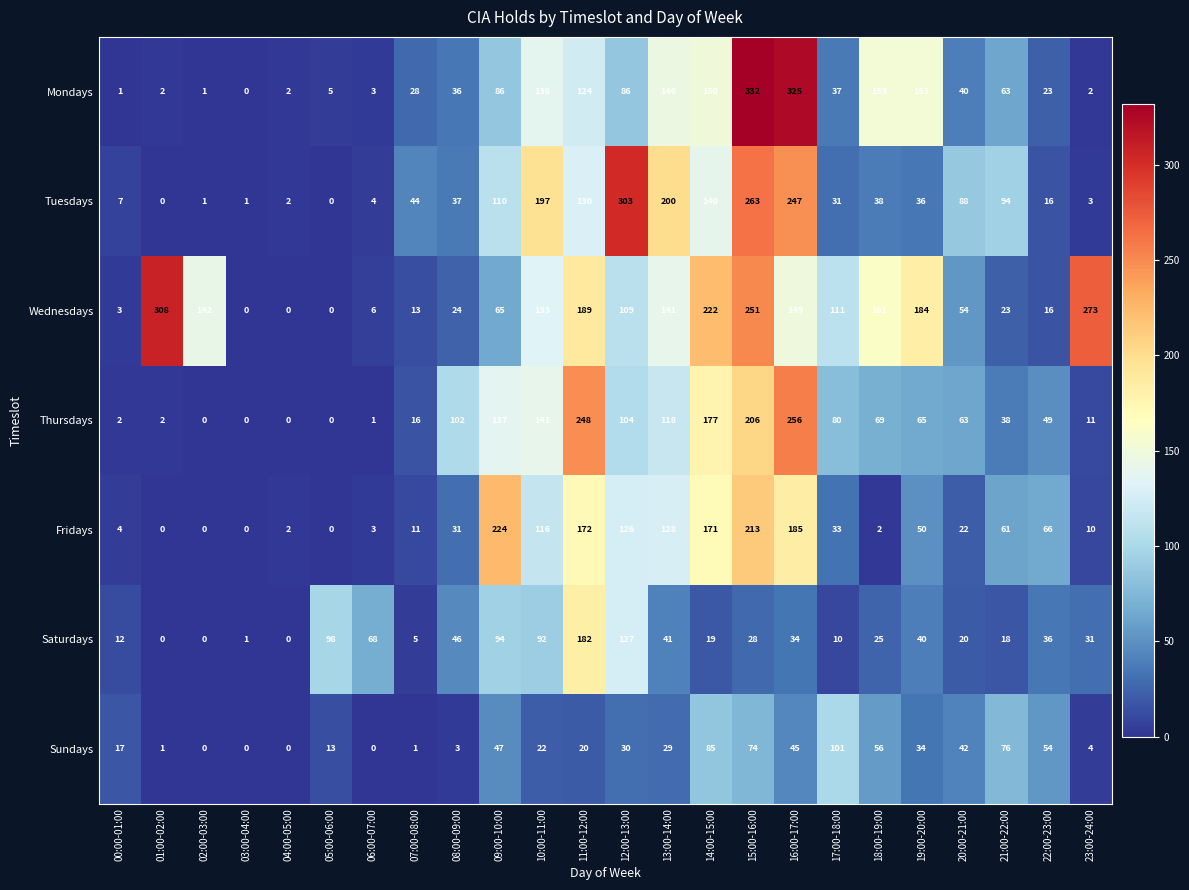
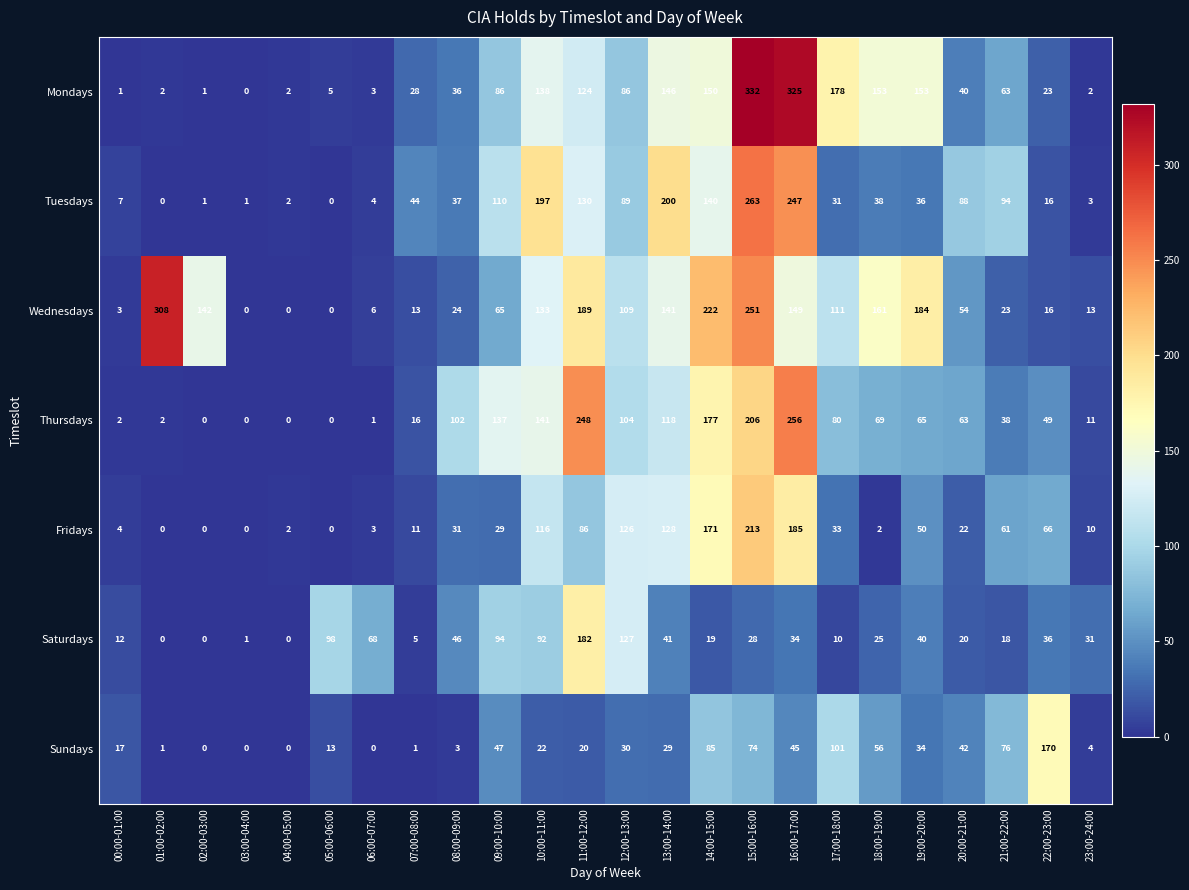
  {
    "Mondays": {
      "00:00-01:00": 1,
      "01:00-02:00": 2,
      "02:00-03:00": 1,
      "03:00-04:00": 0,
      "04:00-05:00": 2,
      "05:00-06:00": 5,
      "06:00-07:00": 3,
      "07:00-08:00": 28,
      "08:00-09:00": 36,
      "09:00-10:00": 86,
      "12:00-13:00": 86,
      "15:00-16:00": 332,
      "16:00-17:00": 325,
-     "17:00-18:00": 37,
+     "17:00-18:00": 178,
      "20:00-21:00": 40,
      "21:00-22:00": 63,
      "22:00-23:00": 23,
      "23:00-24:00": 2
    },
    "Tuesdays": {
      "00:00-01:00": 7,
      "01:00-02:00": 0,
      "02:00-03:00": 1,
      "03:00-04:00": 1,
      "04:00-05:00": 2,
      "05:00-06:00": 0,
      "06:00-07:00": 4,
      "07:00-08:00": 44,
      "08:00-09:00": 37,
      "09:00-10:00": 110,
      "10:00-11:00": 197,
-     "12:00-13:00": 303,
+     "12:00-13:00": 89,
      "13:00-14:00": 200,
      "15:00-16:00": 263,
      "16:00-17:00": 247,
      "17:00-18:00": 31,
      "18:00-19:00": 38,
      "19:00-20:00": 36,
      "20:00-21:00": 88,
      "21:00-22:00": 94,
      "22:00-23:00": 16,
      "23:00-24:00": 3
    },
    "Wednesdays": {
      "00:00-01:00": 3,
      "01:00-02:00": 308,
      "03:00-04:00": 0,
      "04:00-05:00": 0,
      "05:00-06:00": 0,
      "06:00-07:00": 6,
      "07:00-08:00": 13,
      "08:00-09:00": 24,
      "09:00-10:00": 65,
      "11:00-12:00": 189,
      "12:00-13:00": 109,
      "14:00-15:00": 222,
      "15:00-16:00": 251,
      "17:00-18:00": 111,
      "18:00-19:00": 161,
      "19:00-20:00": 184,
      "20:00-21:00": 54,
      "21:00-22:00": 23,
      "22:00-23:00": 16,
-     "23:00-24:00": 273
+     "23:00-24:00": 13
    },
    "Thursdays": {
      "00:00-01:00": 2,
      "01:00-02:00": 2,
      "02:00-03:00": 0,
      "03:00-04:00": 0,
      "04:00-05:00": 0,
      "05:00-06:00": 0,
      "06:00-07:00": 1,
      "07:00-08:00": 16,
      "08:00-09:00": 102,
      "11:00-12:00": 248,
      "12:00-13:00": 104,
      "13:00-14:00": 118,
      "14:00-15:00": 177,
      "15:00-16:00": 206,
      "16:00-17:00": 256,
      "17:00-18:00": 80,
      "18:00-19:00": 69,
      "19:00-20:00": 65,
      "20:00-21:00": 63,
      "21:00-22:00": 38,
      "22:00-23:00": 49,
      "23:00-24:00": 11
    },
    "Fridays": {
      "00:00-01:00": 4,
      "01:00-02:00": 0,
      "02:00-03:00": 0,
      "03:00-04:00": 0,
      "04:00-05:00": 2,
      "05:00-06:00": 0,
      "06:00-07:00": 3,
      "07:00-08:00": 11,
      "08:00-09:00": 31,
-     "09:00-10:00": 224,
+     "09:00-10:00": 29,
      "10:00-11:00": 116,
-     "11:00-12:00": 172,
+     "11:00-12:00": 86,
      "14:00-15:00": 171,
      "15:00-16:00": 213,
      "16:00-17:00": 185,
      "17:00-18:00": 33,
      "18:00-19:00": 2,
      "19:00-20:00": 50,
      "20:00-21:00": 22,
      "21:00-22:00": 61,
      "22:00-23:00": 66,
      "23:00-24:00": 10
    },
    "Saturdays": {
      "00:00-01:00": 12,
      "01:00-02:00": 0,
      "02:00-03:00": 0,
      "03:00-04:00": 1,
      "04:00-05:00": 0,
      "05:00-06:00": 98,
      "06:00-07:00": 68,
      "07:00-08:00": 5,
      "08:00-09:00": 46,
      "09:00-10:00": 94,
      "10:00-11:00": 92,
      "11:00-12:00": 182,
      "13:00-14:00": 41,
      "14:00-15:00": 19,
      "15:00-16:00": 28,
      "16:00-17:00": 34,
      "17:00-18:00": 10,
      "18:00-19:00": 25,
      "19:00-20:00": 40,
      "20:00-21:00": 20,
      "21:00-22:00": 18,
      "22:00-23:00": 36,
      "23:00-24:00": 31
    },
    "Sundays": {
      "00:00-01:00": 17,
      "01:00-02:00": 1,
      "02:00-03:00": 0,
      "03:00-04:00": 0,
      "04:00-05:00": 0,
      "05:00-06:00": 13,
      "06:00-07:00": 0,
      "07:00-08:00": 1,
      "08:00-09:00": 3,
      "09:00-10:00": 47,
      "10:00-11:00": 22,
      "11:00-12:00": 20,
      "12:00-13:00": 30,
      "13:00-14:00": 29,
      "14:00-15:00": 85,
      "15:00-16:00": 74,
      "16:00-17:00": 45,
      "17:00-18:00": 101,
      "18:00-19:00": 56,
      "19:00-20:00": 34,
      "20:00-21:00": 42,
      "21:00-22:00": 76,
-     "22:00-23:00": 54,
+     "22:00-23:00": 170,
      "23:00-24:00": 4
    }
  }
